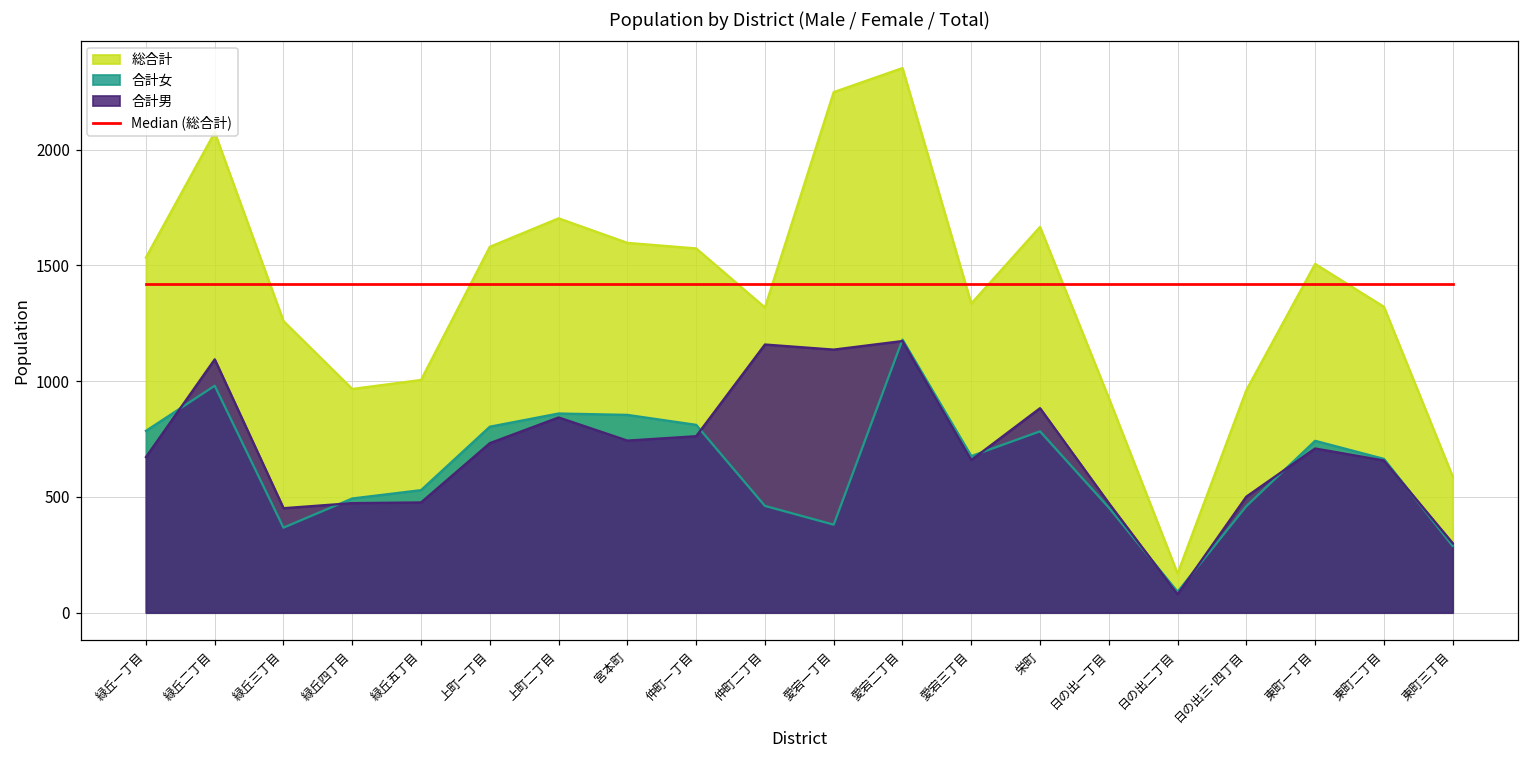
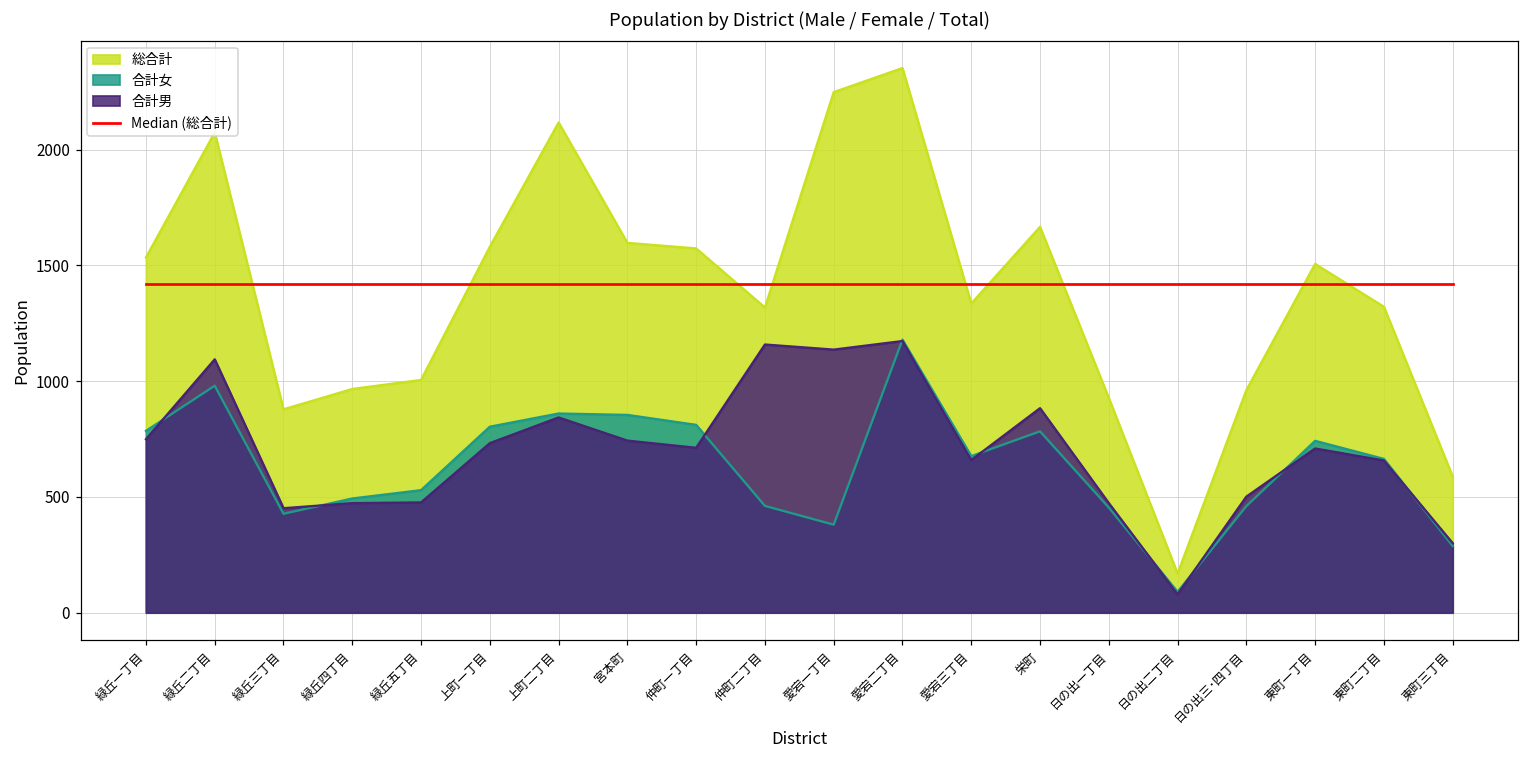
  {
    "総合計": {
      "緑丘一丁目": 1530,
-     "緑丘三丁目": 1260,
+     "緑丘三丁目": 880,
      "緑丘四丁目": 970,
      "緑丘五丁目": 1010,
      "上町一丁目": 1580,
-     "上町二丁目": 1700,
+     "上町二丁目": 2120,
      "宮本町": 1600,
      "仲町一丁目": 1570,
      "仲町二丁目": 1320,
      "愛宕一丁目": 2250,
      "愛宕二丁目": 2350,
      "愛宕三丁目": 1340,
      "栄町": 1670,
      "日の出一丁目": 930,
      "日の出二丁目": 170,
      "日の出三･四丁目": 960,
      "東町一丁目": 1510,
      "東町二丁目": 1320,
      "東町三丁目": 590
    },
    "合計女": {
      "緑丘一丁目": 790,
      "緑丘二丁目": 980,
-     "緑丘三丁目": 370,
+     "緑丘三丁目": 430,
      "緑丘四丁目": 490,
      "緑丘五丁目": 530,
      "上町一丁目": 800,
      "上町二丁目": 860,
      "宮本町": 850,
      "仲町一丁目": 810,
      "仲町二丁目": 460,
      "愛宕一丁目": 380,
      "愛宕三丁目": 680,
      "栄町": 780,
      "日の出一丁目": 450,
      "日の出三･四丁目": 460,
      "東町一丁目": 740
    },
    "合計男": {
-     "緑丘一丁目": 670,
+     "緑丘一丁目": 750,
      "緑丘二丁目": 1090,
      "緑丘三丁目": 450,
      "緑丘四丁目": 470,
      "緑丘五丁目": 480,
      "上町一丁目": 730,
      "上町二丁目": 840,
      "宮本町": 740,
-     "仲町一丁目": 760,
+     "仲町一丁目": 710,
      "仲町二丁目": 1160,
      "愛宕一丁目": 1140,
      "愛宕三丁目": 660,
      "栄町": 880,
      "日の出一丁目": 470,
      "日の出三･四丁目": 500,
      "東町一丁目": 710
    },
    "Median (総合計)": {
      "緑丘一丁目": 1420,
      "緑丘二丁目": 1420,
      "緑丘三丁目": 1420,
      "緑丘四丁目": 1420,
      "緑丘五丁目": 1420,
      "上町一丁目": 1420,
      "上町二丁目": 1420,
      "宮本町": 1420,
      "仲町一丁目": 1420,
      "仲町二丁目": 1420,
      "愛宕一丁目": 1420,
      "愛宕二丁目": 1420,
      "愛宕三丁目": 1420,
      "栄町": 1420,
      "日の出一丁目": 1420,
      "日の出二丁目": 1420,
      "日の出三･四丁目": 1420,
      "東町一丁目": 1420,
      "東町二丁目": 1420,
      "東町三丁目": 1420
    }
  }
